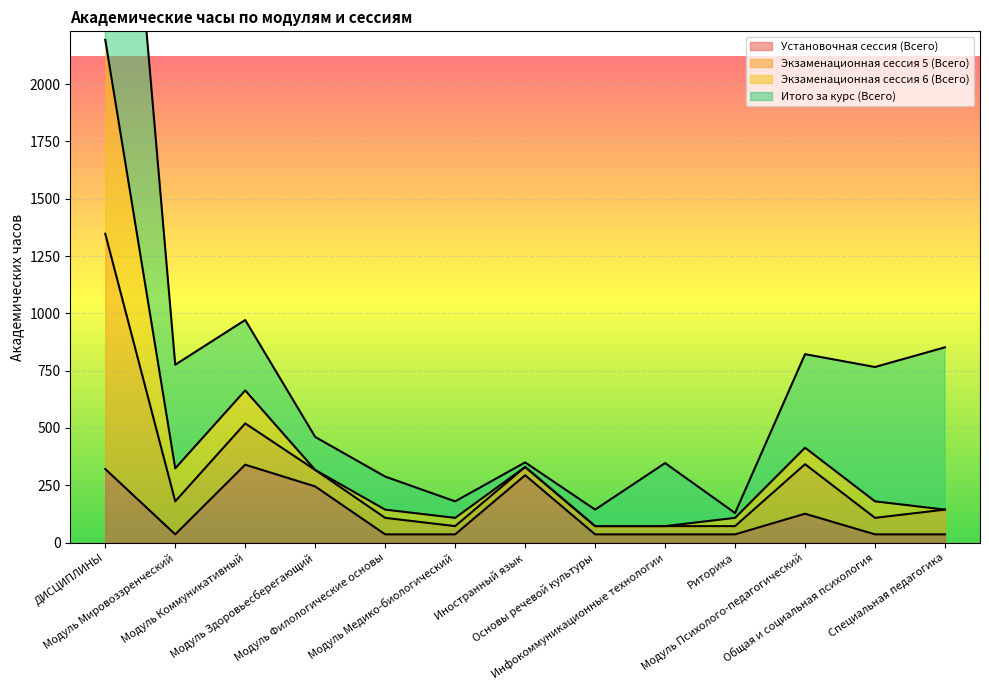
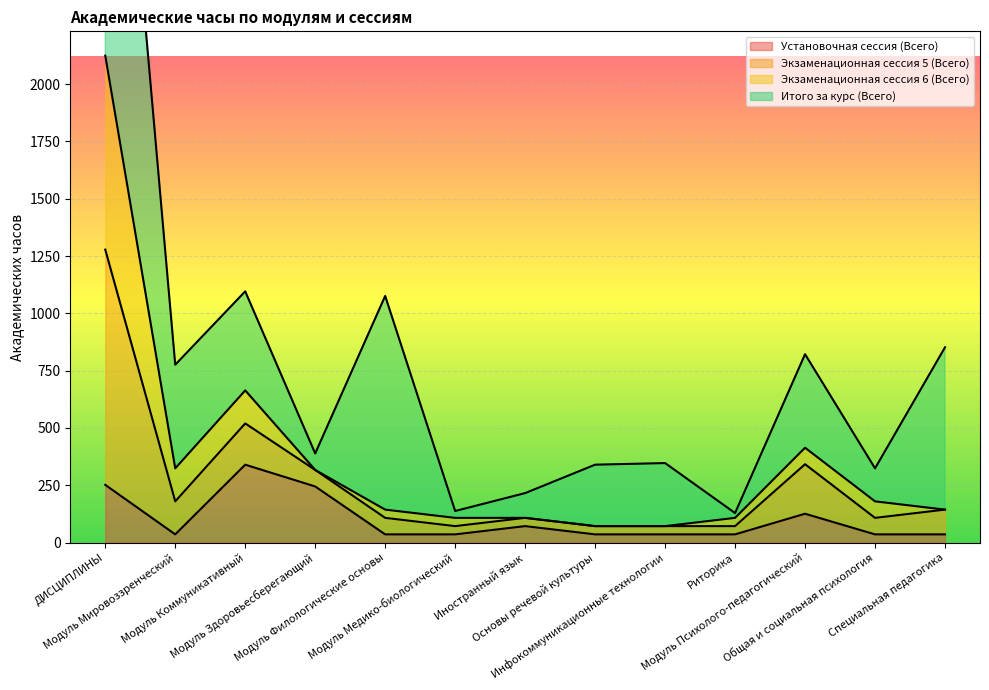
  {
    "Установочная сессия (Всего)": {
-     "ДИСЦИПЛИНЫ": 320,
+     "ДИСЦИПЛИНЫ": 250,
      "Модуль Мировоззренческий": 40,
      "Модуль Коммуникативный": 340,
      "Модуль Здоровьесберегающий": 250,
      "Модуль Филологические основы": 40,
      "Модуль Медико-биологический": 40,
-     "Иностранный язык": 290,
+     "Иностранный язык": 70,
      "Основы речевой культуры": 40,
      "Инфокоммуникационные технологии": 40,
      "Риторика": 40,
      "Модуль Психолого-педагогический": 130,
      "Общая и социальная психология": 40,
      "Специальная педагогика": 40
    },
    "Итого за курс (Всего)": {
      "Модуль Мировоззренческий": 450,
-     "Модуль Коммуникативный": 310,
-     "Модуль Здоровьесберегающий": 140,
-     "Модуль Филологические основы": 140,
-     "Модуль Медико-биологический": 70,
-     "Иностранный язык": 20,
-     "Основы речевой культуры": 70,
+     "Модуль Коммуникативный": 430,
+     "Модуль Здоровьесберегающий": 70,
+     "Модуль Филологические основы": 930,
+     "Модуль Медико-биологический": 30,
+     "Иностранный язык": 110,
+     "Основы речевой культуры": 270,
      "Инфокоммуникационные технологии": 280,
      "Риторика": 20,
      "Модуль Психолого-педагогический": 410,
-     "Общая и социальная психология": 590,
+     "Общая и социальная психология": 140,
      "Специальная педагогика": 710
    }
  }
